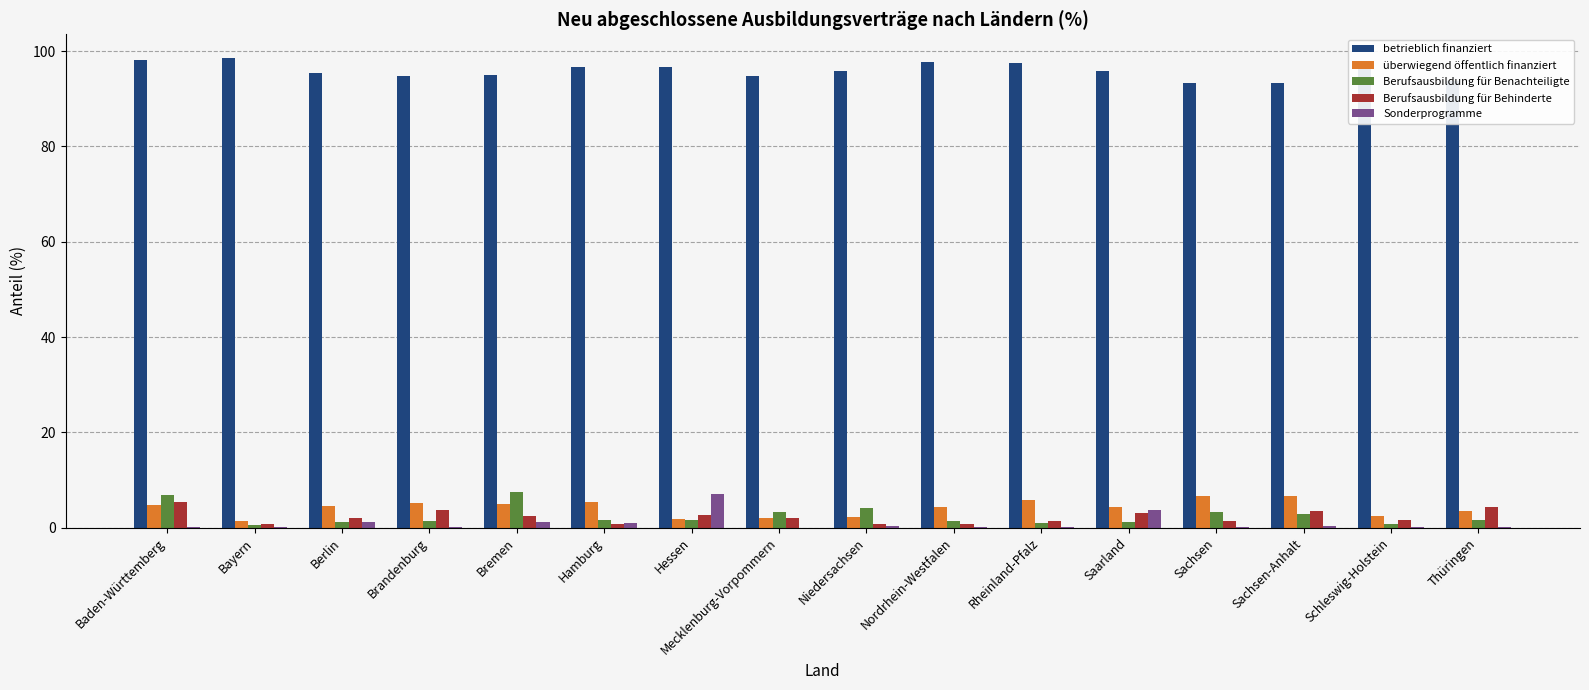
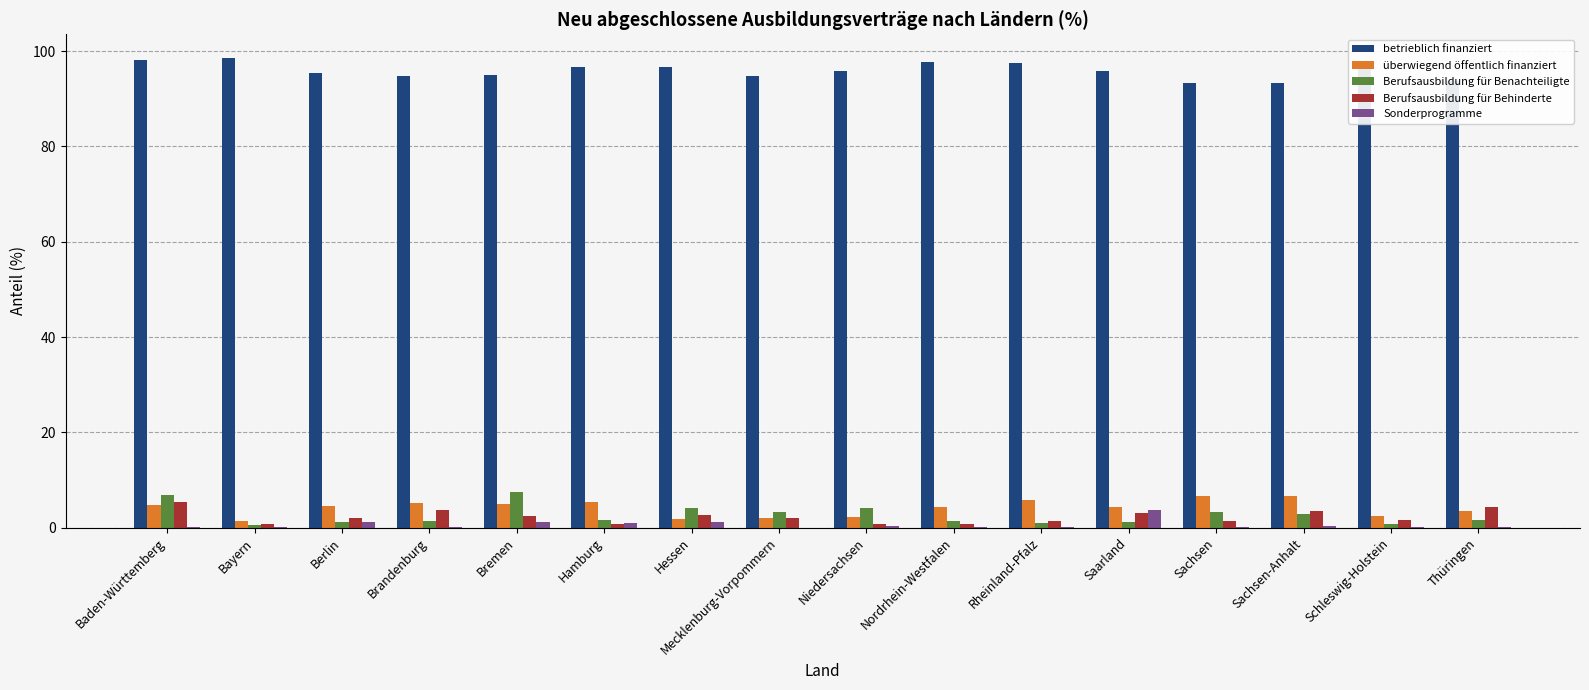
  {
    "betrieblich finanziert": {
      "Baden-Württemberg": 98,
      "Bayern": 99,
      "Berlin": 95,
      "Brandenburg": 95,
      "Bremen": 95,
      "Hamburg": 97,
      "Hessen": 97,
      "Mecklenburg-Vorpommern": 95,
      "Niedersachsen": 96,
      "Nordrhein-Westfalen": 98,
      "Rheinland-Pfalz": 97,
      "Saarland": 96,
      "Sachsen": 93,
      "Sachsen-Anhalt": 93
    },
    "überwiegend öffentlich finanziert": {
      "Baden-Württemberg": 5,
      "Bayern": 1,
      "Berlin": 5,
      "Brandenburg": 5,
      "Bremen": 5,
      "Hamburg": 5,
      "Hessen": 2,
      "Mecklenburg-Vorpommern": 2,
      "Niedersachsen": 2,
      "Nordrhein-Westfalen": 4,
      "Rheinland-Pfalz": 6,
      "Saarland": 4,
      "Sachsen": 7,
      "Sachsen-Anhalt": 7,
      "Schleswig-Holstein": 2,
      "Thüringen": 3
    },
    "Berufsausbildung für Benachteiligte": {
      "Baden-Württemberg": 7,
      "Bayern": 1,
      "Berlin": 1,
      "Brandenburg": 1,
      "Bremen": 7,
      "Hamburg": 2,
-     "Hessen": 2,
+     "Hessen": 4,
      "Mecklenburg-Vorpommern": 3,
      "Niedersachsen": 4,
      "Nordrhein-Westfalen": 1,
      "Rheinland-Pfalz": 1,
      "Saarland": 1,
      "Sachsen": 3,
      "Sachsen-Anhalt": 3,
      "Schleswig-Holstein": 1,
      "Thüringen": 2
    },
    "Berufsausbildung für Behinderte": {
      "Baden-Württemberg": 5,
      "Bayern": 1,
      "Berlin": 2,
      "Brandenburg": 4,
      "Bremen": 2,
      "Hamburg": 1,
      "Hessen": 3,
      "Mecklenburg-Vorpommern": 2,
      "Niedersachsen": 1,
      "Nordrhein-Westfalen": 1,
      "Rheinland-Pfalz": 1,
      "Saarland": 3,
      "Sachsen": 1,
      "Sachsen-Anhalt": 3,
      "Schleswig-Holstein": 2,
      "Thüringen": 4
    },
    "Sonderprogramme": {
      "Berlin": 1,
      "Bremen": 1,
      "Hamburg": 1,
-     "Hessen": 7,
+     "Hessen": 1,
      "Mecklenburg-Vorpommern": 0,
      "Saarland": 4
    }
  }
